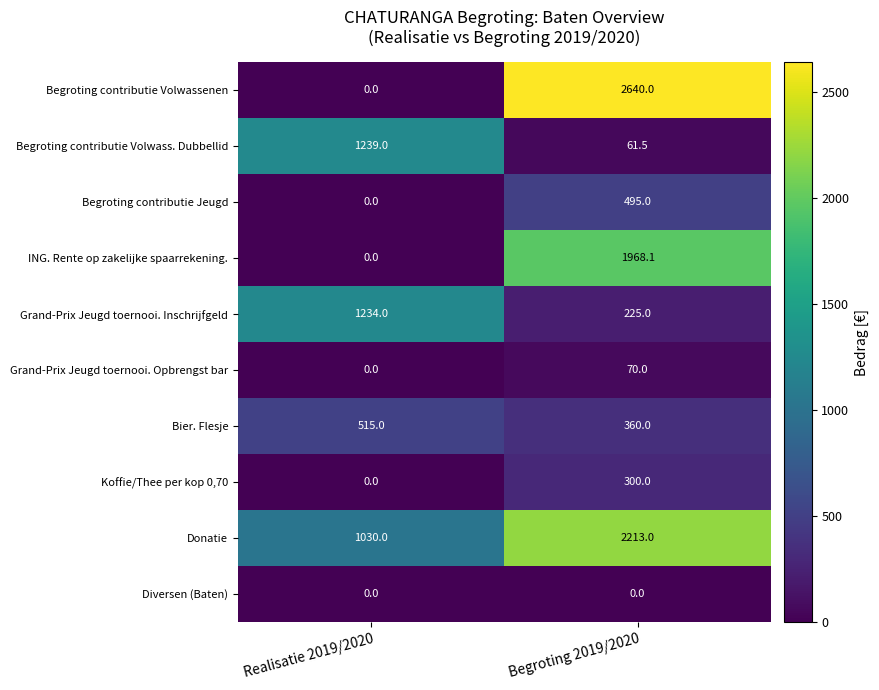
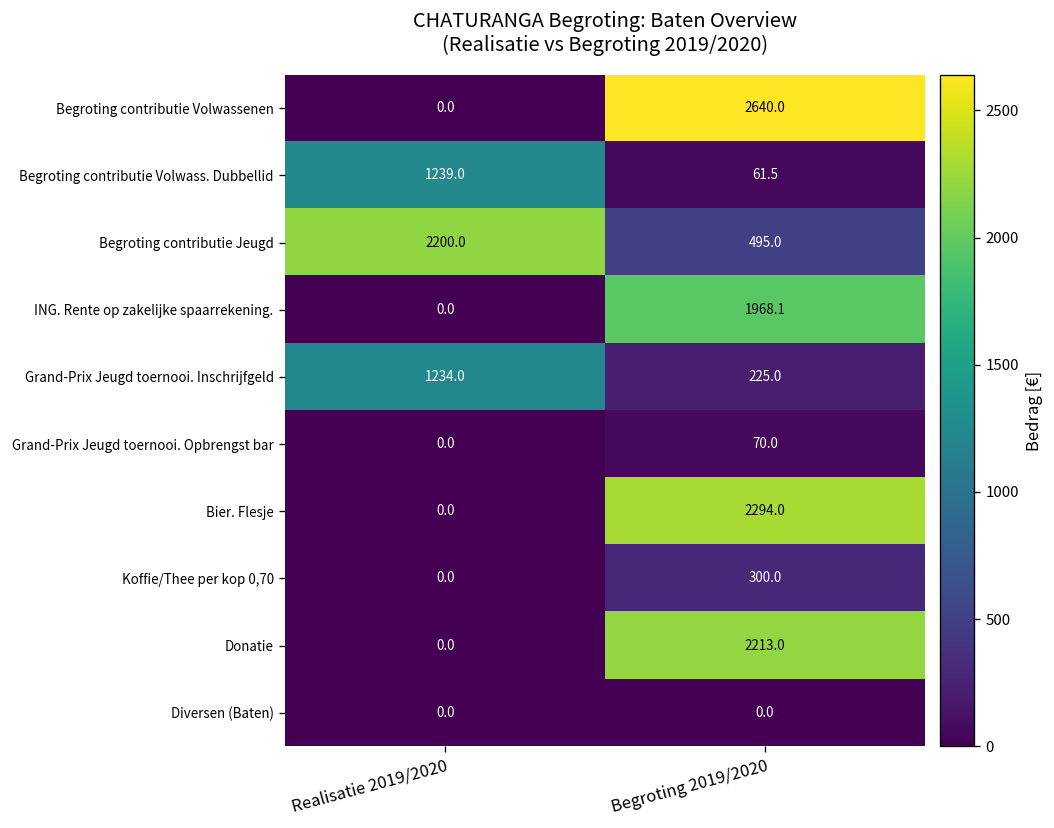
  {
    "Begroting contributie Volwassenen": {
      "Realisatie 2019/2020": 0.0,
      "Begroting 2019/2020": 2640.0
    },
    "Begroting contributie Volwass. Dubbellid": {
      "Realisatie 2019/2020": 1239.0,
      "Begroting 2019/2020": 61.5
    },
    "Begroting contributie Jeugd": {
-     "Realisatie 2019/2020": 0.0,
+     "Realisatie 2019/2020": 2200.0,
      "Begroting 2019/2020": 495.0
    },
    "ING. Rente op zakelijke spaarrekening.": {
      "Realisatie 2019/2020": 0.0,
      "Begroting 2019/2020": 1968.1
    },
    "Grand-Prix Jeugd toernooi. Inschrijfgeld": {
      "Realisatie 2019/2020": 1234.0,
      "Begroting 2019/2020": 225.0
    },
    "Grand-Prix Jeugd toernooi. Opbrengst bar": {
      "Realisatie 2019/2020": 0.0,
      "Begroting 2019/2020": 70.0
    },
    "Bier. Flesje": {
-     "Realisatie 2019/2020": 515.0,
-     "Begroting 2019/2020": 360.0
+     "Realisatie 2019/2020": 0.0,
+     "Begroting 2019/2020": 2294.0
    },
    "Koffie/Thee per kop 0,70": {
      "Realisatie 2019/2020": 0.0,
      "Begroting 2019/2020": 300.0
    },
    "Donatie": {
-     "Realisatie 2019/2020": 1030.0,
+     "Realisatie 2019/2020": 0.0,
      "Begroting 2019/2020": 2213.0
    },
    "Diversen (Baten)": {
      "Realisatie 2019/2020": 0.0,
      "Begroting 2019/2020": 0.0
    }
  }
